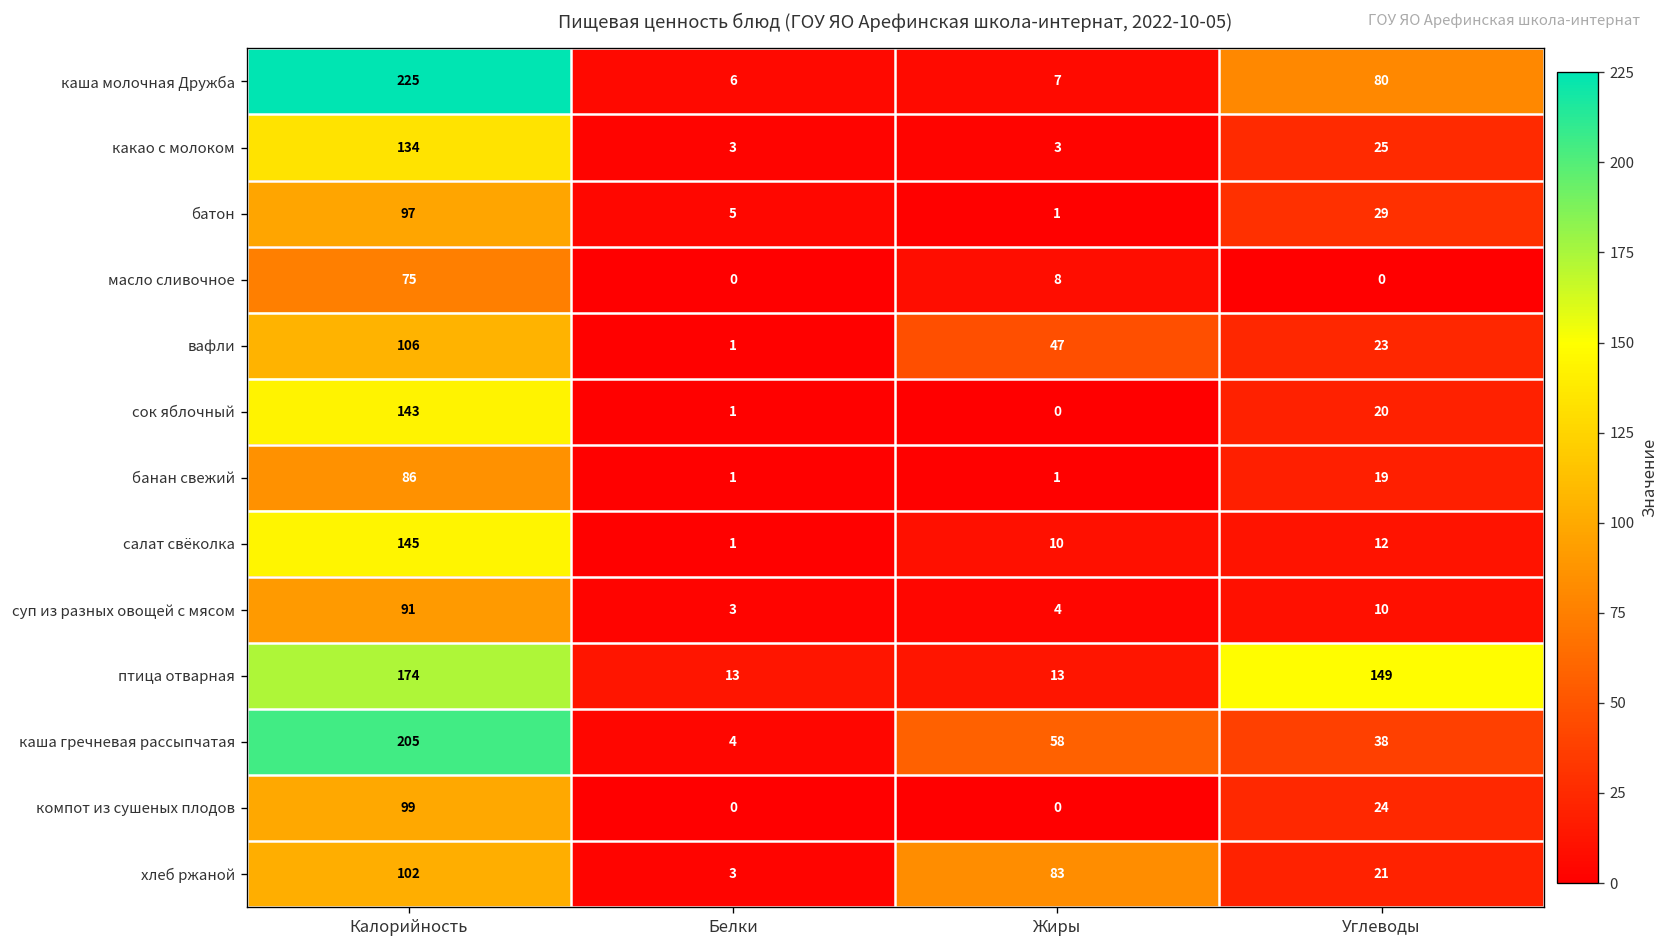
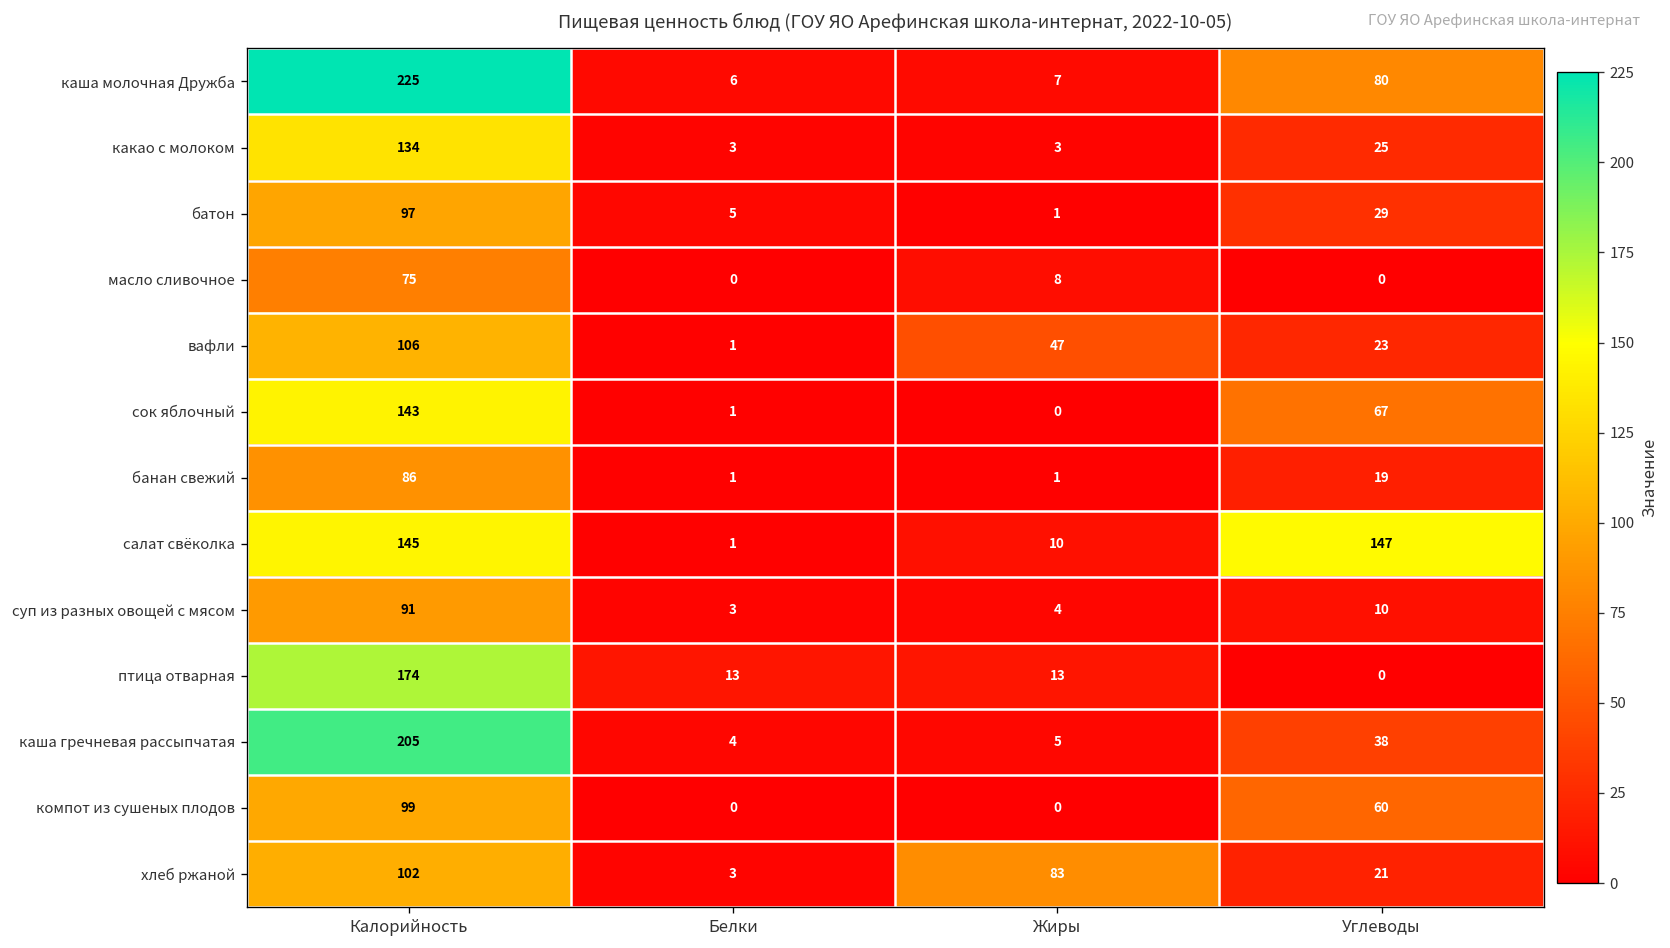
  {
    "каша молочная Дружба": {
      "Калорийность": 225,
      "Белки": 6,
      "Жиры": 7,
      "Углеводы": 80
    },
    "какао с молоком": {
      "Калорийность": 134,
      "Белки": 3,
      "Жиры": 3,
      "Углеводы": 25
    },
    "батон": {
      "Калорийность": 97,
      "Белки": 5,
      "Жиры": 1,
      "Углеводы": 29
    },
    "масло сливочное": {
      "Калорийность": 75,
      "Белки": 0,
      "Жиры": 8,
      "Углеводы": 0
    },
    "вафли": {
      "Калорийность": 106,
      "Белки": 1,
      "Жиры": 47,
      "Углеводы": 23
    },
    "сок яблочный": {
      "Калорийность": 143,
      "Белки": 1,
      "Жиры": 0,
-     "Углеводы": 20
+     "Углеводы": 67
    },
    "банан свежий": {
      "Калорийность": 86,
      "Белки": 1,
      "Жиры": 1,
      "Углеводы": 19
    },
    "салат свёколка": {
      "Калорийность": 145,
      "Белки": 1,
      "Жиры": 10,
-     "Углеводы": 12
+     "Углеводы": 147
    },
    "суп из разных овощей с мясом": {
      "Калорийность": 91,
      "Белки": 3,
      "Жиры": 4,
      "Углеводы": 10
    },
    "птица отварная": {
      "Калорийность": 174,
      "Белки": 13,
      "Жиры": 13,
-     "Углеводы": 149
+     "Углеводы": 0
    },
    "каша гречневая рассыпчатая": {
      "Калорийность": 205,
      "Белки": 4,
-     "Жиры": 58,
+     "Жиры": 5,
      "Углеводы": 38
    },
    "компот из сушеных плодов": {
      "Калорийность": 99,
      "Белки": 0,
      "Жиры": 0,
-     "Углеводы": 24
+     "Углеводы": 60
    },
    "хлеб ржаной": {
      "Калорийность": 102,
      "Белки": 3,
      "Жиры": 83,
      "Углеводы": 21
    }
  }
